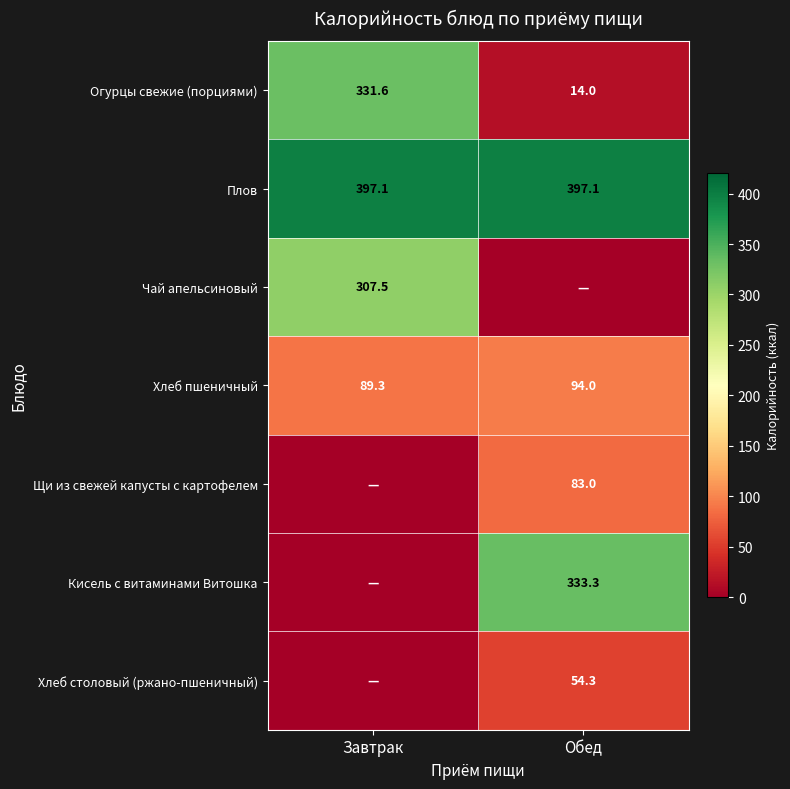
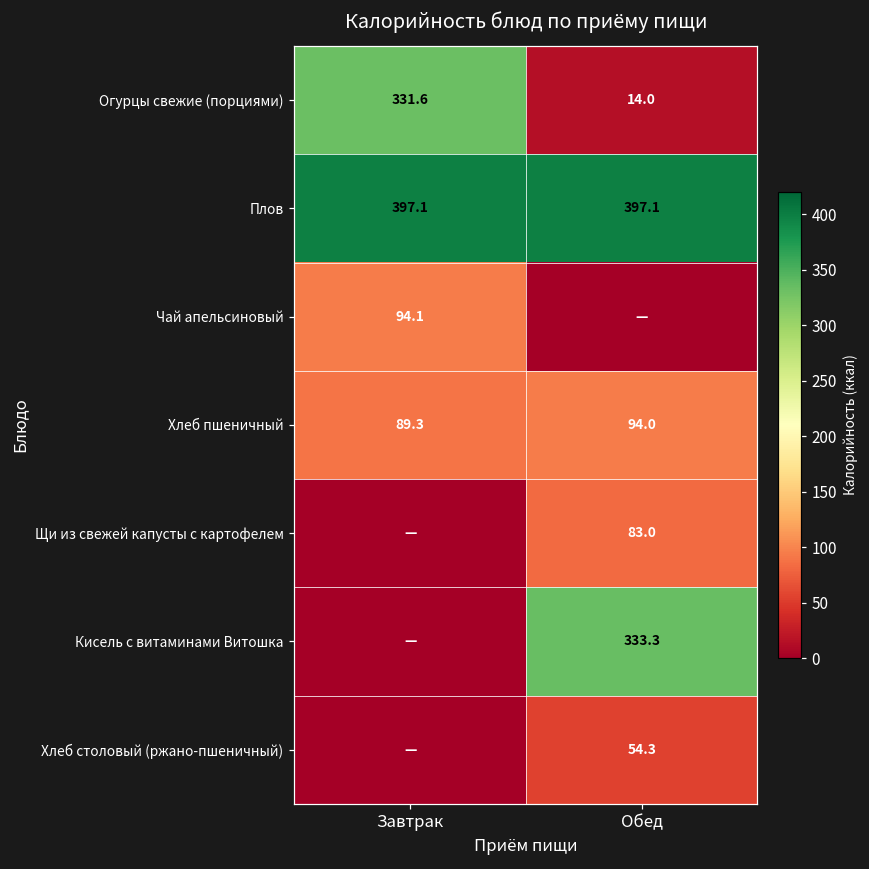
  {
    "Огурцы свежие (порциями)": {
      "Завтрак": 331.6,
      "Обед": 14.0
    },
    "Плов": {
      "Завтрак": 397.1,
      "Обед": 397.1
    },
    "Чай апельсиновый": {
-     "Завтрак": 307.5
+     "Завтрак": 94.1
    },
    "Хлеб пшеничный": {
      "Завтрак": 89.3,
      "Обед": 94.0
    },
    "Щи из свежей капусты с картофелем": {
      "Обед": 83.0
    },
    "Кисель с витаминами Витошка": {
      "Обед": 333.3
    },
    "Хлеб столовый (ржано-пшеничный)": {
      "Обед": 54.3
    }
  }
